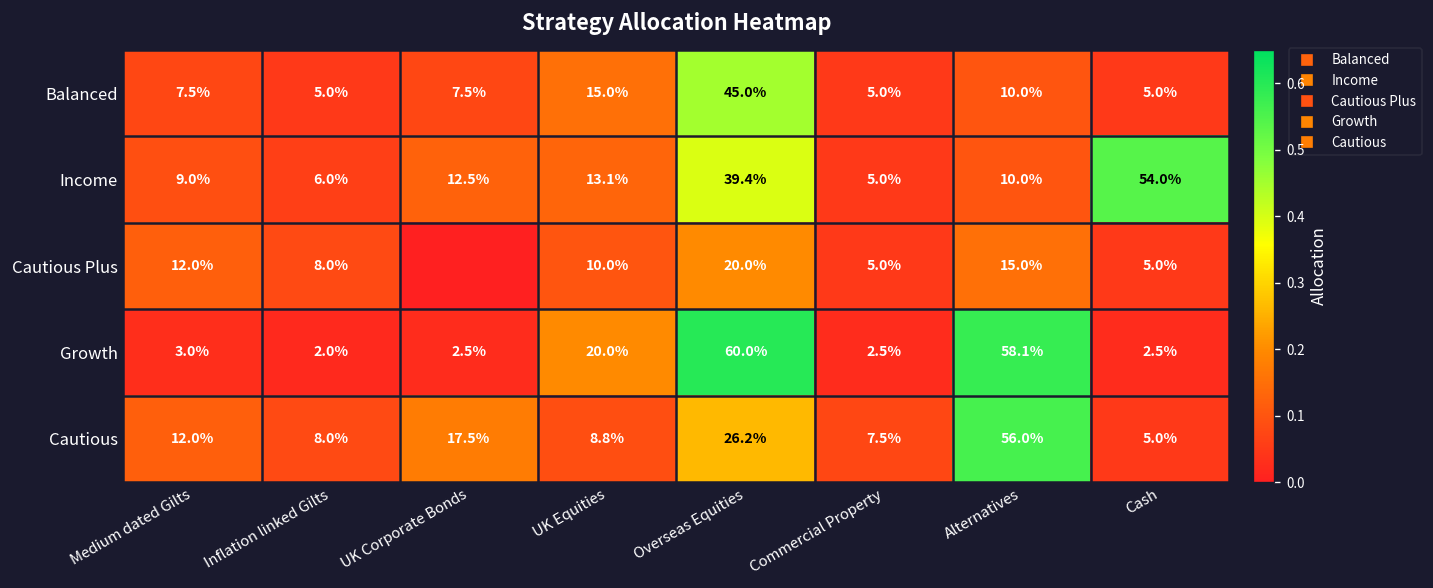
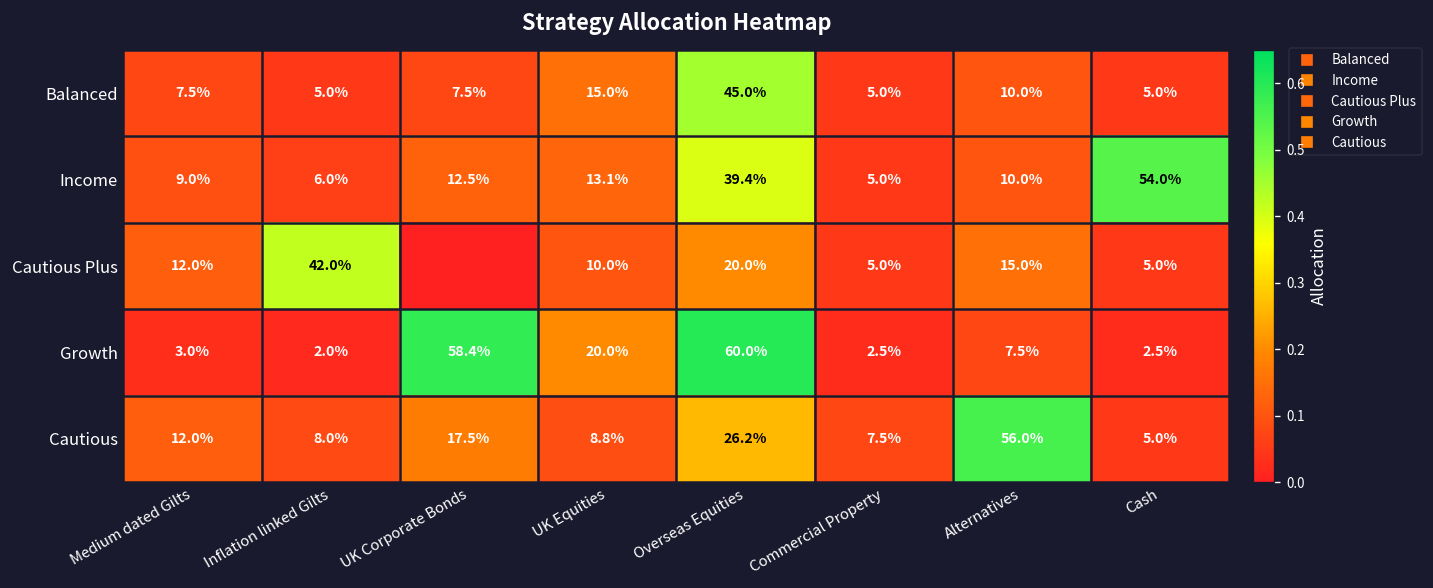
  {
    "Balanced": {
      "Medium dated Gilts": "7.5%",
      "Inflation linked Gilts": "5.0%",
      "UK Corporate Bonds": "7.5%",
      "UK Equities": "15.0%",
      "Overseas Equities": "45.0%",
      "Commercial Property": "5.0%",
      "Alternatives": "10.0%",
      "Cash": "5.0%"
    },
    "Income": {
      "Medium dated Gilts": "9.0%",
      "Inflation linked Gilts": "6.0%",
      "UK Corporate Bonds": "12.5%",
      "UK Equities": "13.1%",
      "Overseas Equities": "39.4%",
      "Commercial Property": "5.0%",
      "Alternatives": "10.0%",
      "Cash": "54.0%"
    },
    "Cautious Plus": {
      "Medium dated Gilts": "12.0%",
-     "Inflation linked Gilts": "8.0%",
+     "Inflation linked Gilts": "42.0%",
      "UK Equities": "10.0%",
      "Overseas Equities": "20.0%",
      "Commercial Property": "5.0%",
      "Alternatives": "15.0%",
      "Cash": "5.0%"
    },
    "Growth": {
      "Medium dated Gilts": "3.0%",
      "Inflation linked Gilts": "2.0%",
-     "UK Corporate Bonds": "2.5%",
+     "UK Corporate Bonds": "58.4%",
      "UK Equities": "20.0%",
      "Overseas Equities": "60.0%",
      "Commercial Property": "2.5%",
-     "Alternatives": "58.1%",
+     "Alternatives": "7.5%",
      "Cash": "2.5%"
    },
    "Cautious": {
      "Medium dated Gilts": "12.0%",
      "Inflation linked Gilts": "8.0%",
      "UK Corporate Bonds": "17.5%",
      "UK Equities": "8.8%",
      "Overseas Equities": "26.2%",
      "Commercial Property": "7.5%",
      "Alternatives": "56.0%",
      "Cash": "5.0%"
    }
  }
